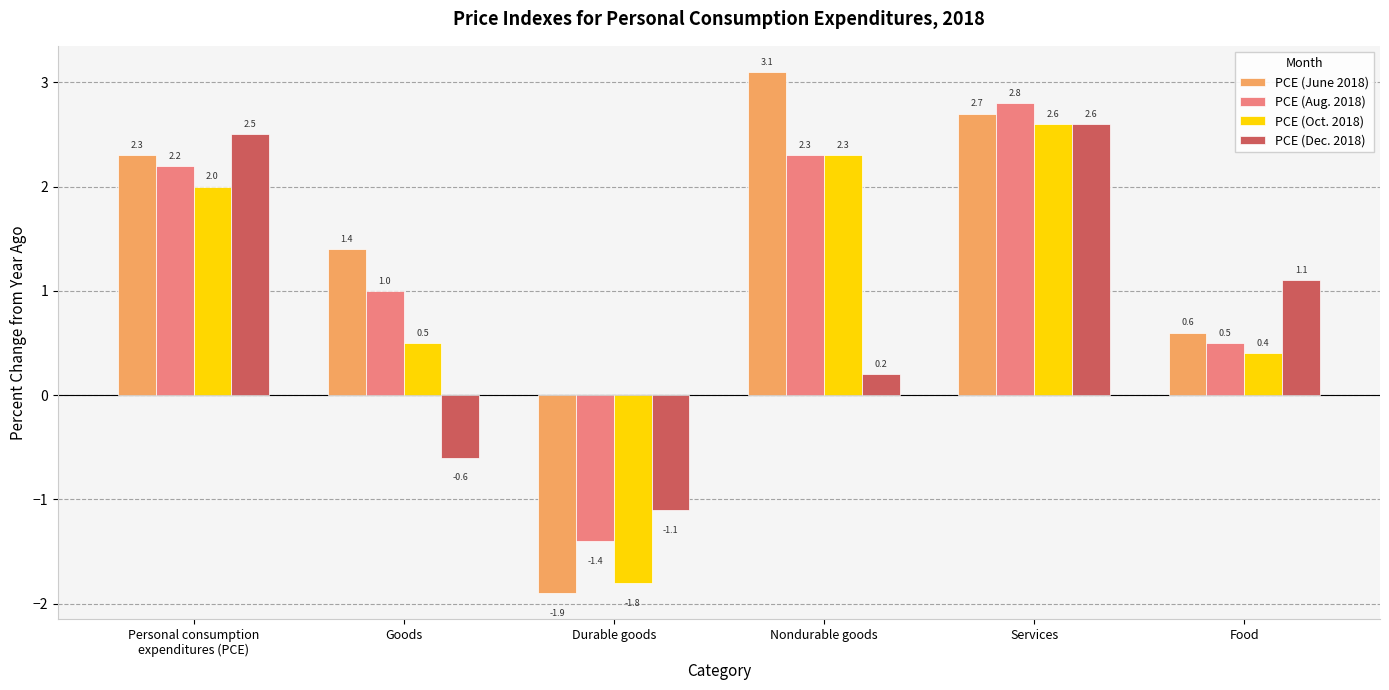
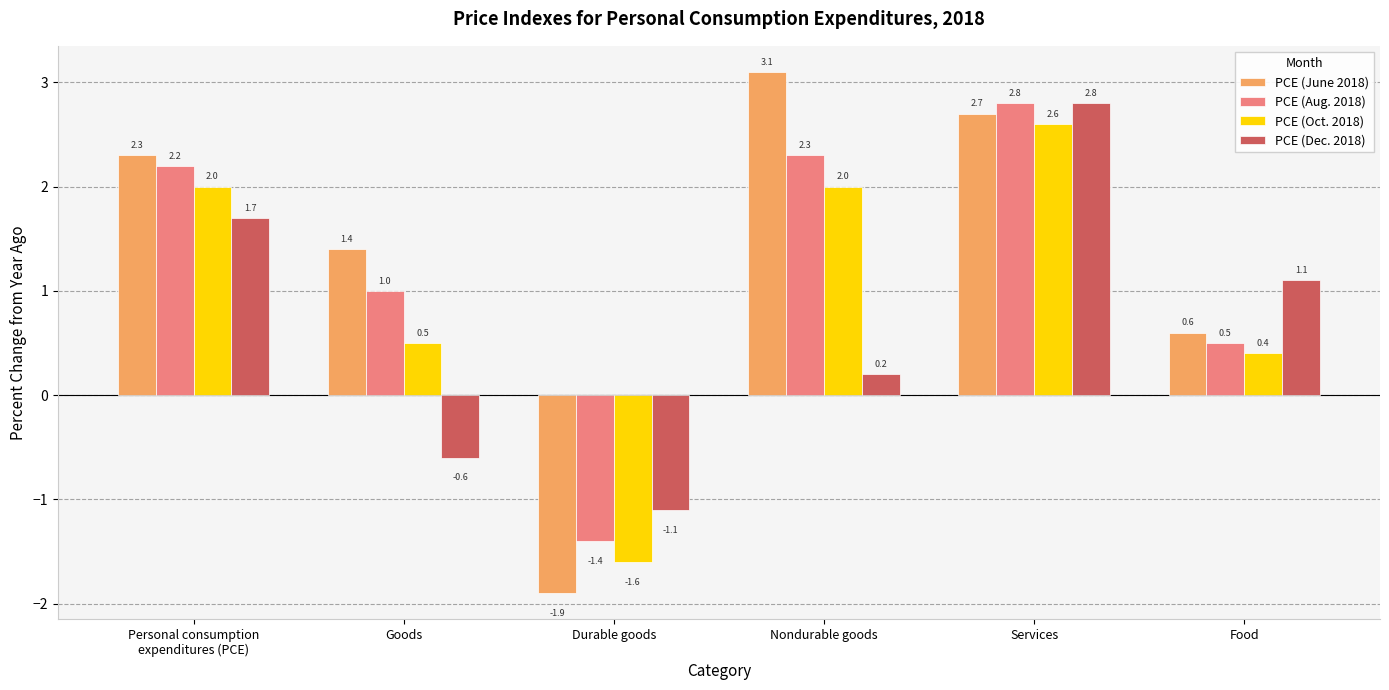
  {
    "PCE (Oct. 2018)": {
      "Personal consumption expenditures (PCE)": 2.0,
      "Goods": 0.5,
-     "Durable goods": -1.8,
-     "Nondurable goods": 2.3,
+     "Durable goods": -1.6,
+     "Nondurable goods": 2.0,
      "Services": 2.6,
      "Food": 0.4
    },
    "PCE (Dec. 2018)": {
-     "Personal consumption expenditures (PCE)": 2.5,
+     "Personal consumption expenditures (PCE)": 1.7,
      "Goods": -0.6,
      "Durable goods": -1.1,
      "Nondurable goods": 0.2,
-     "Services": 2.6,
+     "Services": 2.8,
      "Food": 1.1
    }
  }
